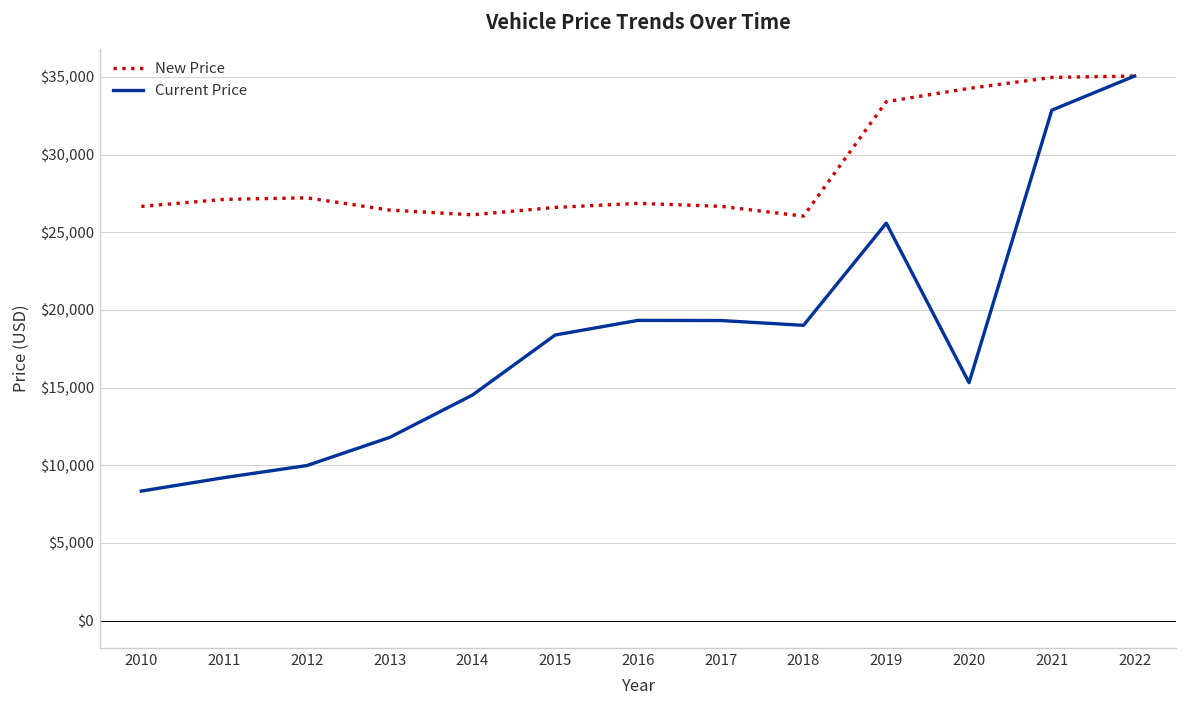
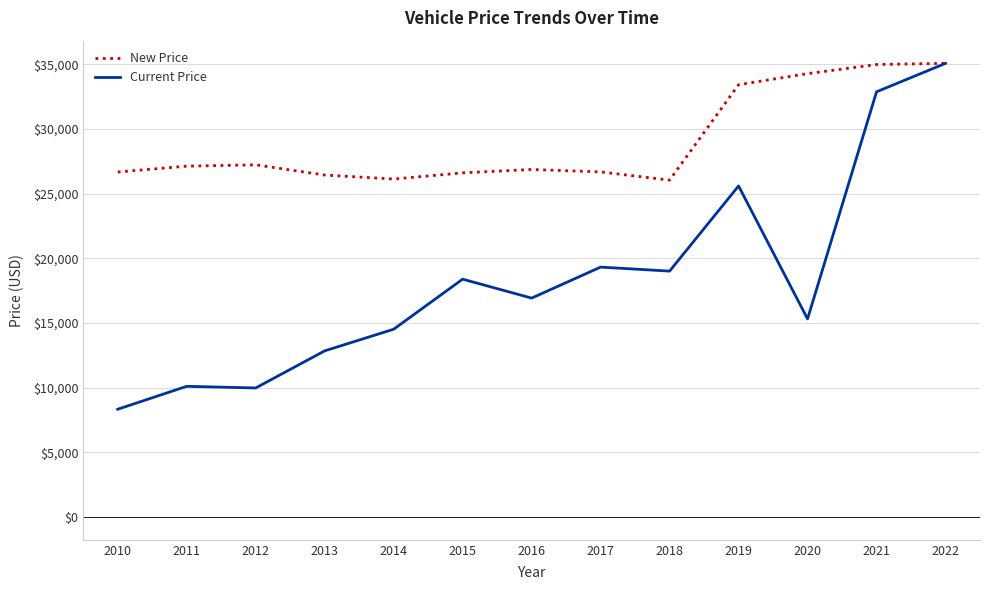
  {
    "New Price": {
      "2010": "$26,700",
      "2011": "$27,100",
      "2012": "$27,200",
      "2013": "$26,400",
      "2014": "$26,100",
      "2015": "$26,600",
      "2016": "$26,900",
      "2017": "$26,700",
      "2018": "$26,000",
      "2019": "$33,400",
      "2020": "$34,300",
      "2021": "$35,000"
    },
    "Current Price": {
      "2010": "$8,300",
-     "2011": "$9,200",
+     "2011": "$10,100",
      "2012": "$10,000",
-     "2013": "$11,800",
+     "2013": "$12,800",
      "2014": "$14,500",
      "2015": "$18,400",
-     "2016": "$19,300",
+     "2016": "$16,900",
      "2017": "$19,300",
      "2018": "$19,000",
      "2019": "$25,600",
      "2020": "$15,300",
      "2021": "$32,900"
    }
  }
